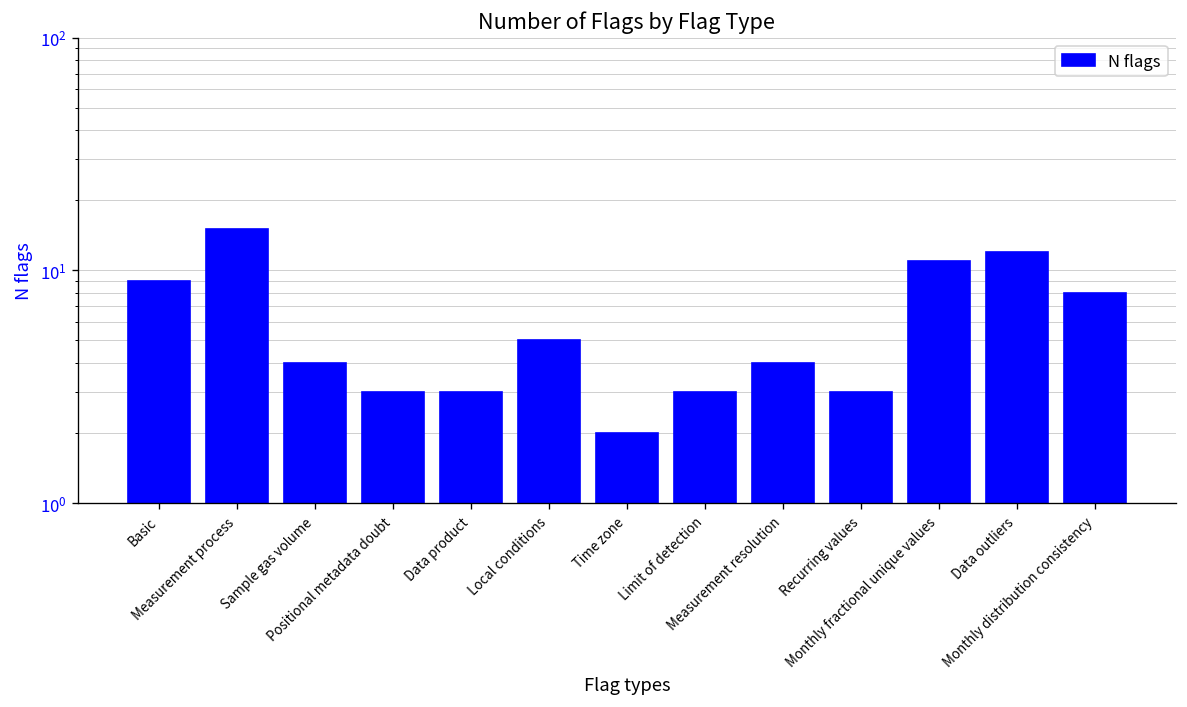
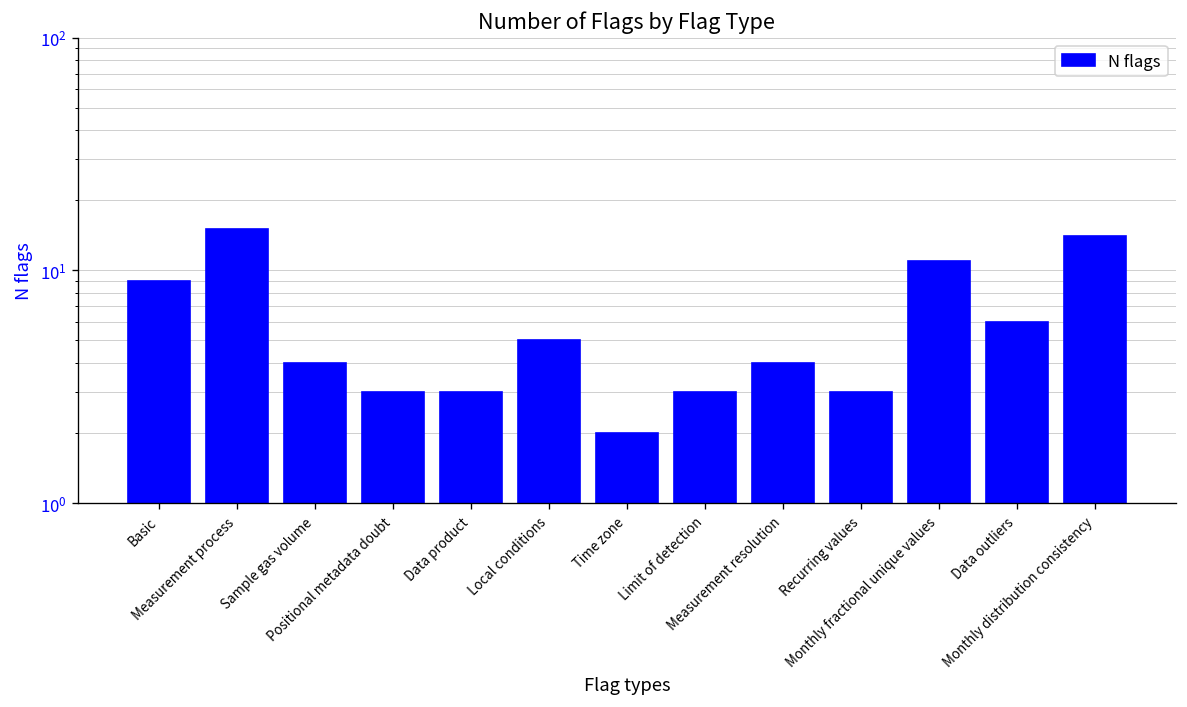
  {
    "Basic": 9,
    "Measurement process": 15,
    "Sample gas volume": 4,
    "Positional metadata doubt": 3,
    "Data product": 3,
    "Local conditions": 5,
    "Time zone": 2,
    "Limit of detection": 3,
    "Measurement resolution": 4,
    "Recurring values": 3,
    "Monthly fractional unique values": 11,
-   "Data outliers": 12,
-   "Monthly distribution consistency": 8
+   "Data outliers": 6,
+   "Monthly distribution consistency": 14
  }
